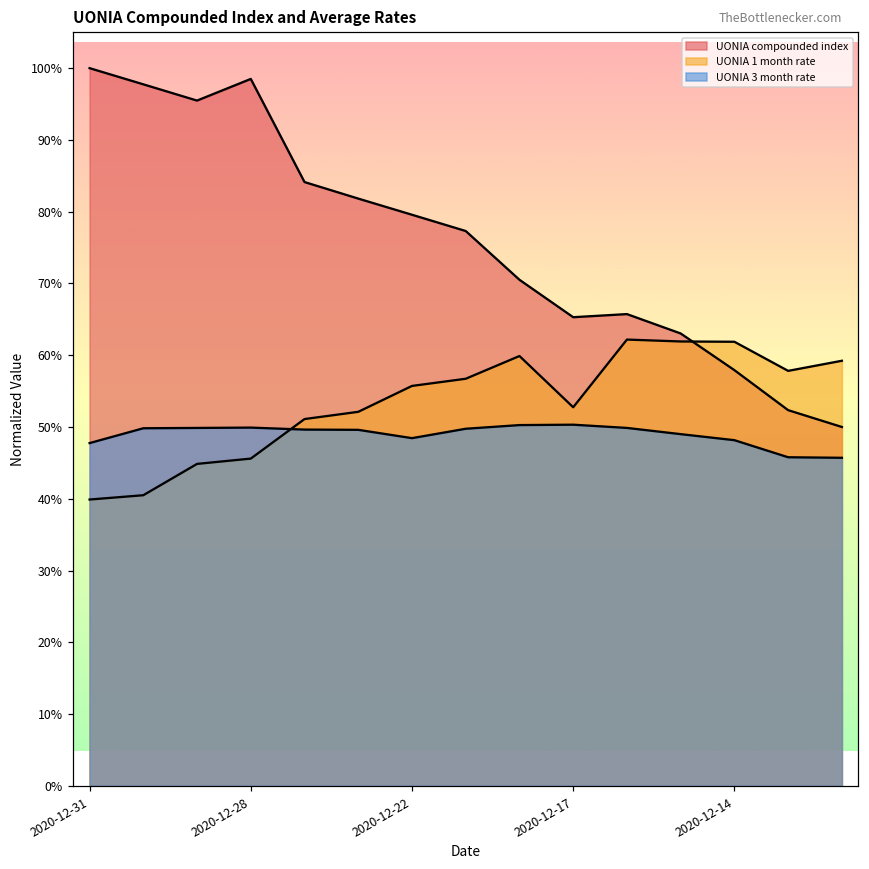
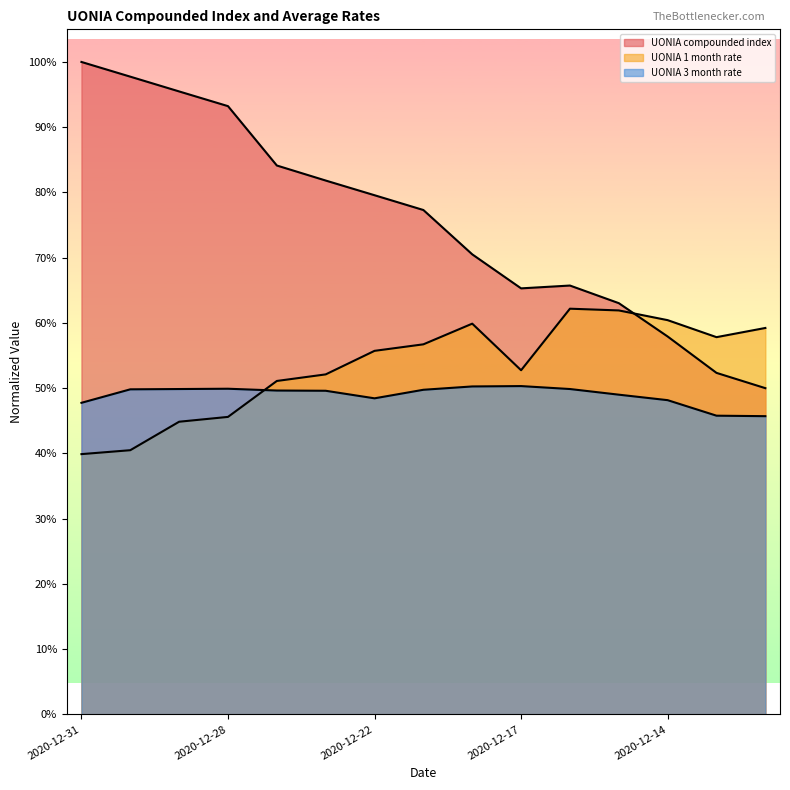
  {
    "UONIA compounded index": {
      "2020-12-31": "100%",
-     "2020-12-28": "98%",
+     "2020-12-28": "93%",
      "2020-12-22": "80%",
      "2020-12-17": "65%",
      "2020-12-14": "58%"
    },
    "UONIA 1 month rate": {
      "2020-12-31": "40%",
      "2020-12-28": "46%",
      "2020-12-22": "56%",
      "2020-12-17": "53%",
-     "2020-12-14": "62%"
+     "2020-12-14": "60%"
    },
    "UONIA 3 month rate": {
      "2020-12-31": "48%",
      "2020-12-28": "50%",
      "2020-12-22": "48%",
      "2020-12-17": "50%",
      "2020-12-14": "48%"
    }
  }
